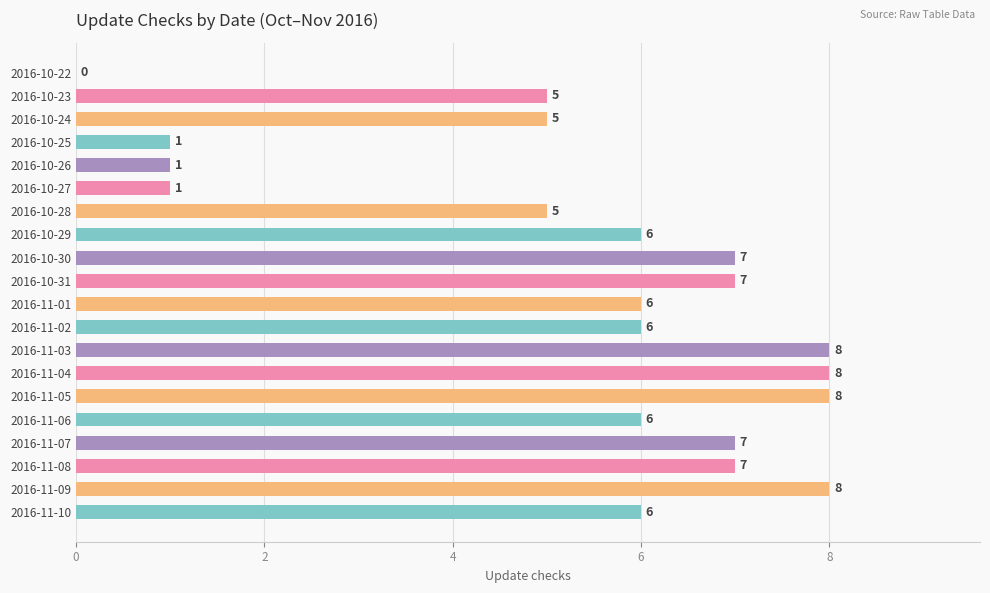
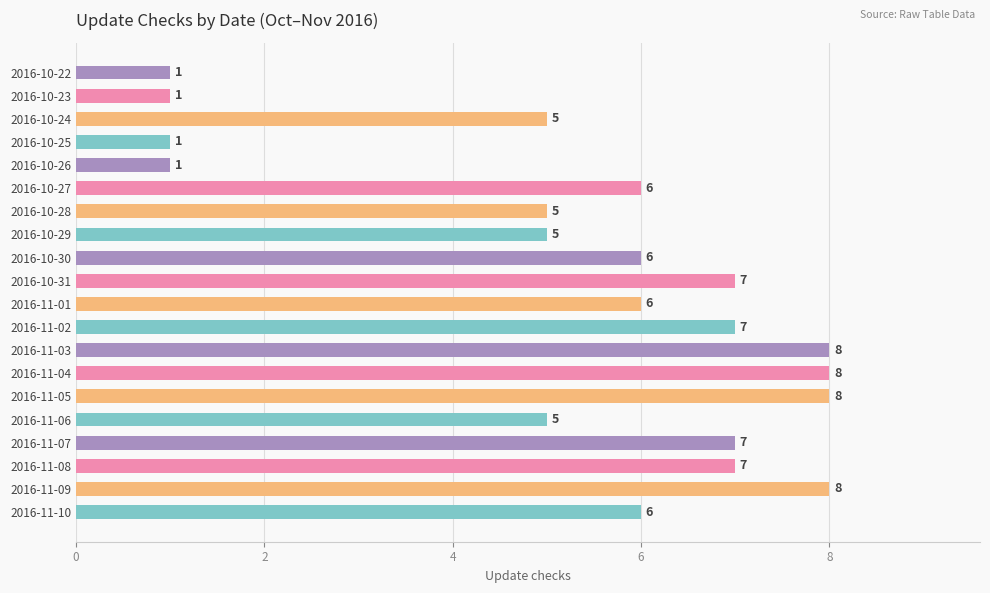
  {
-   "2016-10-22": 0,
-   "2016-10-23": 5,
+   "2016-10-22": 1,
+   "2016-10-23": 1,
    "2016-10-24": 5,
    "2016-10-25": 1,
    "2016-10-26": 1,
-   "2016-10-27": 1,
+   "2016-10-27": 6,
    "2016-10-28": 5,
-   "2016-10-29": 6,
-   "2016-10-30": 7,
+   "2016-10-29": 5,
+   "2016-10-30": 6,
    "2016-10-31": 7,
    "2016-11-01": 6,
-   "2016-11-02": 6,
+   "2016-11-02": 7,
    "2016-11-03": 8,
    "2016-11-04": 8,
    "2016-11-05": 8,
-   "2016-11-06": 6,
+   "2016-11-06": 5,
    "2016-11-07": 7,
    "2016-11-08": 7,
    "2016-11-09": 8,
    "2016-11-10": 6
  }
